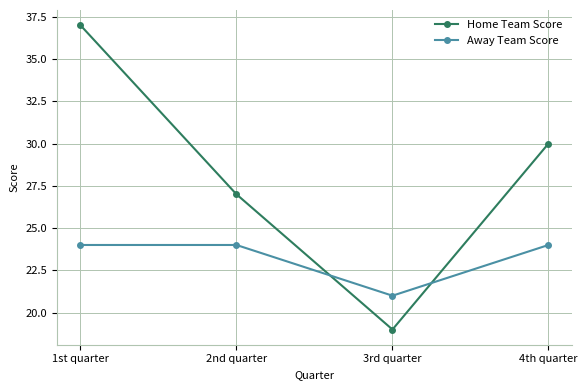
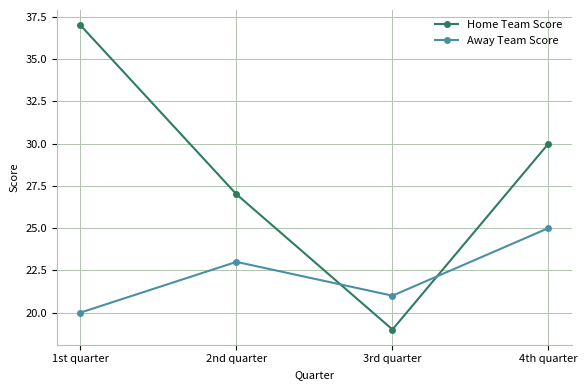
  {
    "Home Team Score": {
      "1st quarter": 37,
      "2nd quarter": 27,
      "3rd quarter": 19,
      "4th quarter": 30
    },
    "Away Team Score": {
-     "1st quarter": 24,
-     "2nd quarter": 24,
+     "1st quarter": 20,
+     "2nd quarter": 23,
      "3rd quarter": 21,
-     "4th quarter": 24
+     "4th quarter": 25
    }
  }
